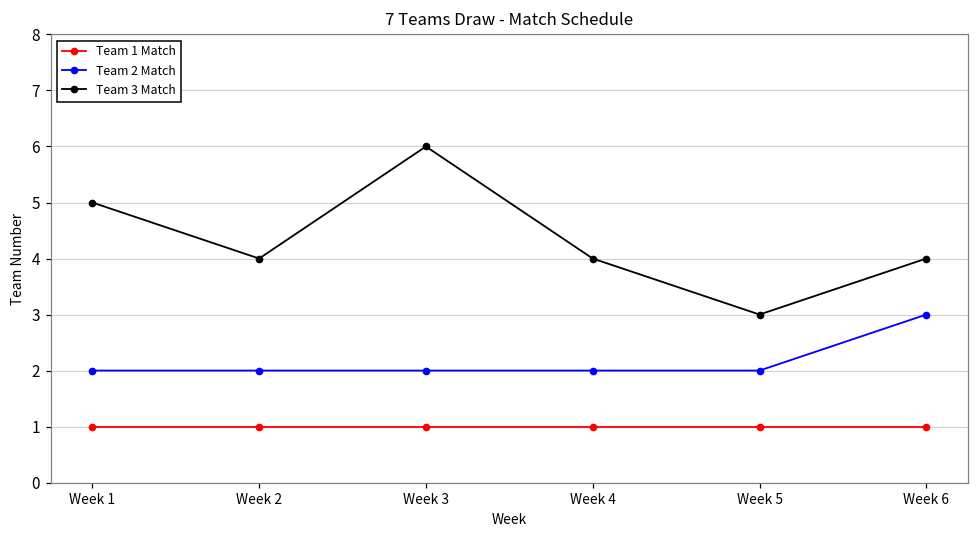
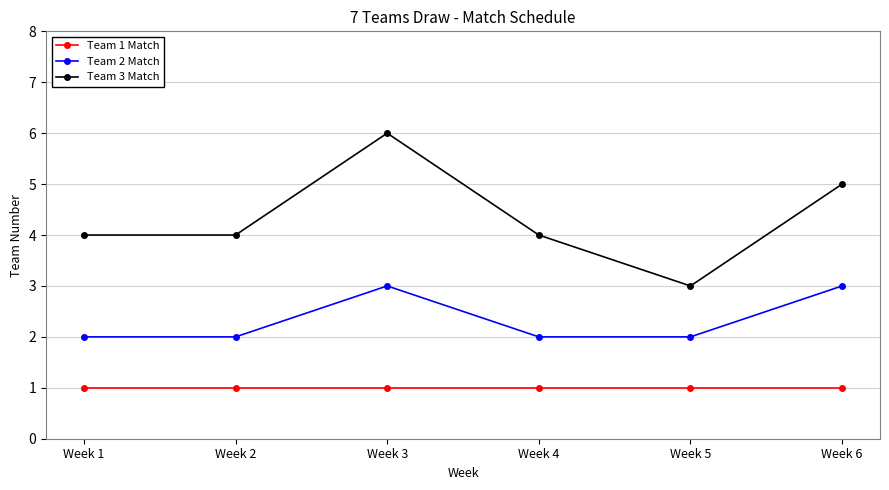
  {
    "Team 1 Match": {
      "Week 1": 1,
      "Week 2": 1,
      "Week 3": 1,
      "Week 4": 1,
      "Week 5": 1,
      "Week 6": 1
    },
    "Team 2 Match": {
      "Week 1": 2,
      "Week 2": 2,
-     "Week 3": 2,
+     "Week 3": 3,
      "Week 4": 2,
      "Week 5": 2,
      "Week 6": 3
    },
    "Team 3 Match": {
-     "Week 1": 5,
+     "Week 1": 4,
      "Week 2": 4,
      "Week 3": 6,
      "Week 4": 4,
      "Week 5": 3,
-     "Week 6": 4
+     "Week 6": 5
    }
  }
